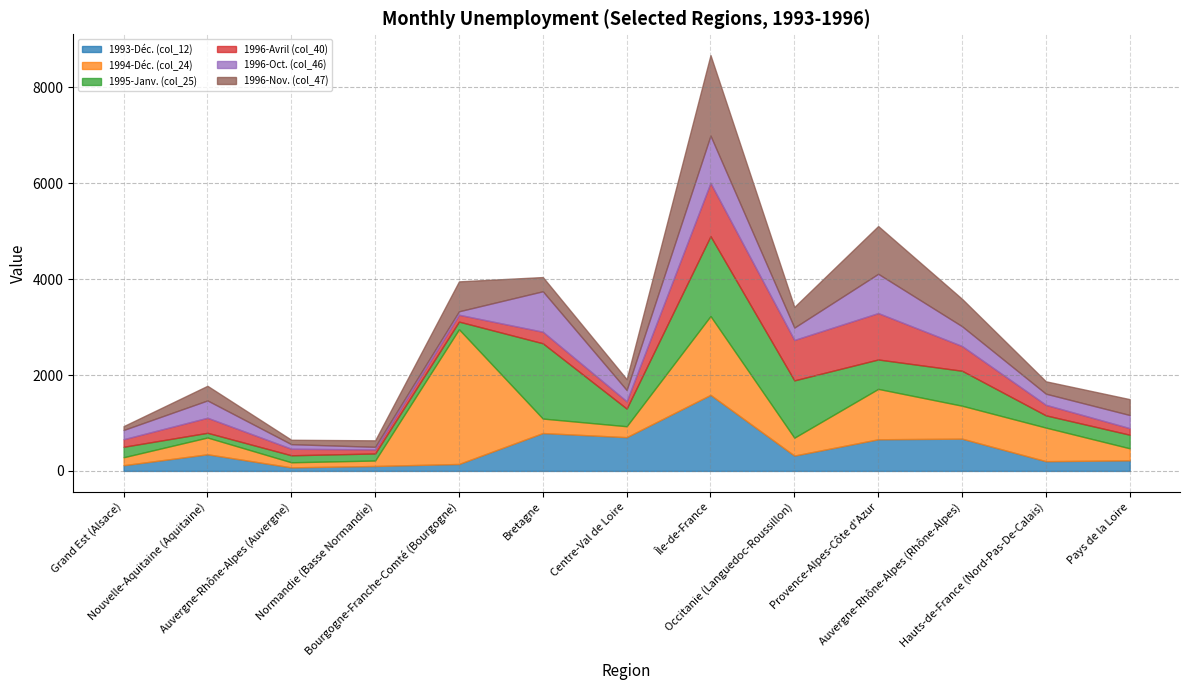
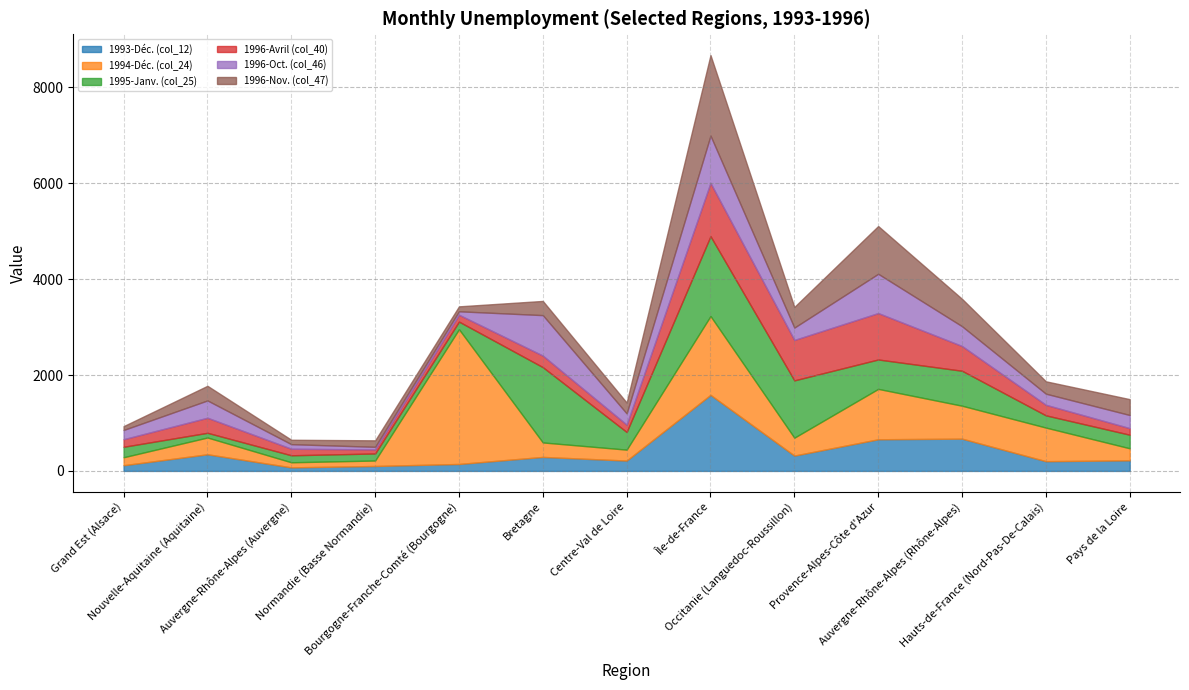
  {
    "1993-Déc. (col_12)": {
      "Grand Est (Alsace)": 100,
      "Nouvelle-Aquitaine (Aquitaine)": 300,
      "Auvergne-Rhône-Alpes (Auvergne)": 100,
      "Normandie (Basse Normandie)": 100,
      "Bourgogne-Franche-Comté (Bourgogne)": 100,
-     "Bretagne": 800,
-     "Centre-Val de Loire": 700,
+     "Bretagne": 300,
+     "Centre-Val de Loire": 200,
      "Île-de-France": 1600,
      "Occitanie (Languedoc-Roussillon)": 300,
      "Provence-Alpes-Côte d'Azur": 700,
      "Auvergne-Rhône-Alpes (Rhône-Alpes)": 700,
      "Hauts-de-France (Nord-Pas-De-Calais)": 200,
      "Pays de la Loire": 200
    },
    "1994-Déc. (col_24)": {
      "Grand Est (Alsace)": 200,
      "Nouvelle-Aquitaine (Aquitaine)": 400,
      "Auvergne-Rhône-Alpes (Auvergne)": 100,
      "Normandie (Basse Normandie)": 100,
      "Bourgogne-Franche-Comté (Bourgogne)": 2800,
      "Bretagne": 300,
      "Centre-Val de Loire": 200,
      "Île-de-France": 1600,
      "Occitanie (Languedoc-Roussillon)": 400,
      "Provence-Alpes-Côte d'Azur": 1100,
      "Auvergne-Rhône-Alpes (Rhône-Alpes)": 700,
      "Hauts-de-France (Nord-Pas-De-Calais)": 700,
      "Pays de la Loire": 300
    },
    "1995-Janv. (col_25)": {
      "Grand Est (Alsace)": 200,
      "Nouvelle-Aquitaine (Aquitaine)": 100,
      "Auvergne-Rhône-Alpes (Auvergne)": 100,
      "Normandie (Basse Normandie)": 100,
      "Bourgogne-Franche-Comté (Bourgogne)": 200,
      "Bretagne": 1600,
      "Centre-Val de Loire": 400,
      "Île-de-France": 1700,
      "Occitanie (Languedoc-Roussillon)": 1200,
      "Provence-Alpes-Côte d'Azur": 600,
      "Auvergne-Rhône-Alpes (Rhône-Alpes)": 700,
      "Hauts-de-France (Nord-Pas-De-Calais)": 300,
      "Pays de la Loire": 300
    },
    "1996-Avril (col_40)": {
      "Grand Est (Alsace)": 200,
      "Nouvelle-Aquitaine (Aquitaine)": 300,
      "Auvergne-Rhône-Alpes (Auvergne)": 100,
      "Normandie (Basse Normandie)": 100,
      "Bourgogne-Franche-Comté (Bourgogne)": 100,
      "Bretagne": 200,
      "Centre-Val de Loire": 200,
      "Île-de-France": 1100,
      "Occitanie (Languedoc-Roussillon)": 800,
      "Provence-Alpes-Côte d'Azur": 1000,
      "Auvergne-Rhône-Alpes (Rhône-Alpes)": 500,
      "Hauts-de-France (Nord-Pas-De-Calais)": 200,
      "Pays de la Loire": 100
    },
    "1996-Oct. (col_46)": {
      "Grand Est (Alsace)": 200,
      "Nouvelle-Aquitaine (Aquitaine)": 400,
      "Auvergne-Rhône-Alpes (Auvergne)": 100,
      "Normandie (Basse Normandie)": 100,
      "Bourgogne-Franche-Comté (Bourgogne)": 100,
      "Bretagne": 800,
      "Centre-Val de Loire": 200,
      "Île-de-France": 1000,
      "Occitanie (Languedoc-Roussillon)": 300,
      "Provence-Alpes-Côte d'Azur": 800,
      "Auvergne-Rhône-Alpes (Rhône-Alpes)": 400,
      "Hauts-de-France (Nord-Pas-De-Calais)": 200,
      "Pays de la Loire": 300
    },
    "1996-Nov. (col_47)": {
      "Grand Est (Alsace)": 100,
      "Nouvelle-Aquitaine (Aquitaine)": 300,
      "Auvergne-Rhône-Alpes (Auvergne)": 100,
      "Normandie (Basse Normandie)": 100,
-     "Bourgogne-Franche-Comté (Bourgogne)": 600,
+     "Bourgogne-Franche-Comté (Bourgogne)": 100,
      "Bretagne": 300,
      "Centre-Val de Loire": 200,
      "Île-de-France": 1700,
      "Occitanie (Languedoc-Roussillon)": 400,
      "Provence-Alpes-Côte d'Azur": 1000,
      "Auvergne-Rhône-Alpes (Rhône-Alpes)": 600,
      "Hauts-de-France (Nord-Pas-De-Calais)": 300,
      "Pays de la Loire": 300
    }
  }
